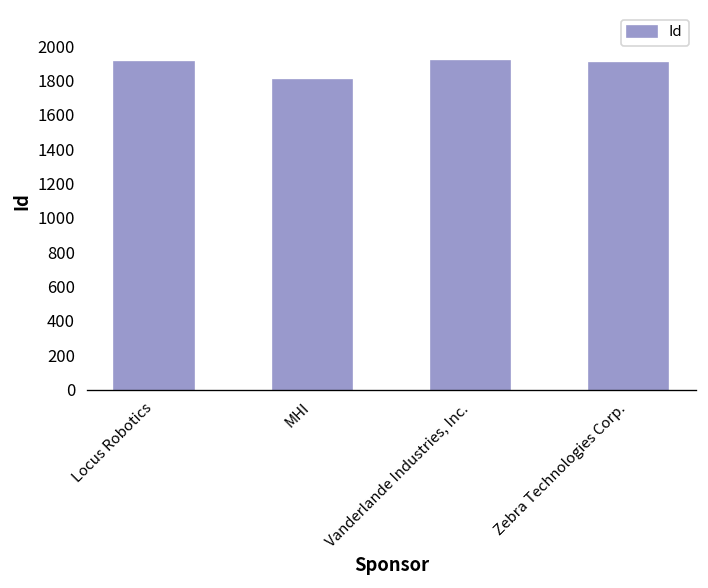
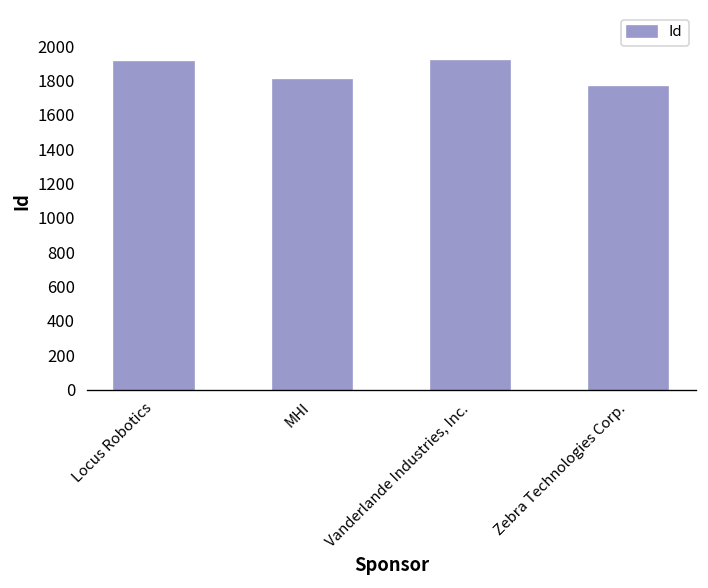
  {
    "Locus Robotics": 1910,
    "MHI": 1810,
    "Vanderlande Industries, Inc.": 1910,
-   "Zebra Technologies Corp.": 1900
+   "Zebra Technologies Corp.": 1760
  }
